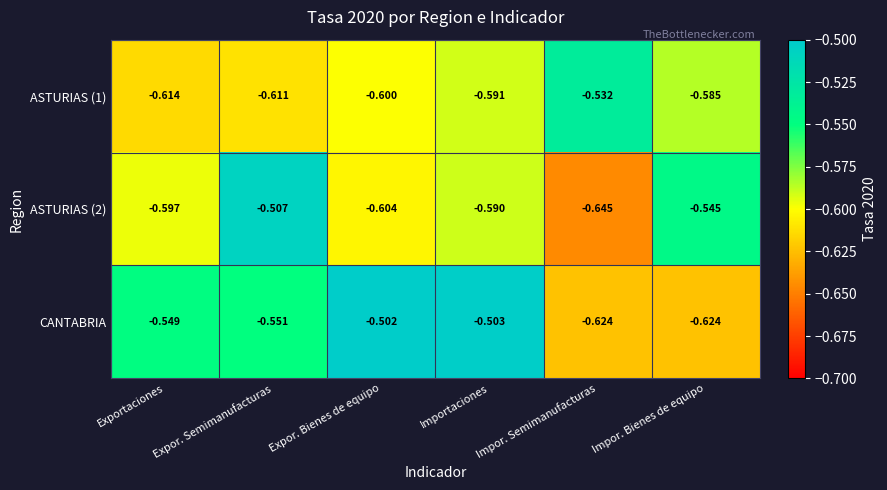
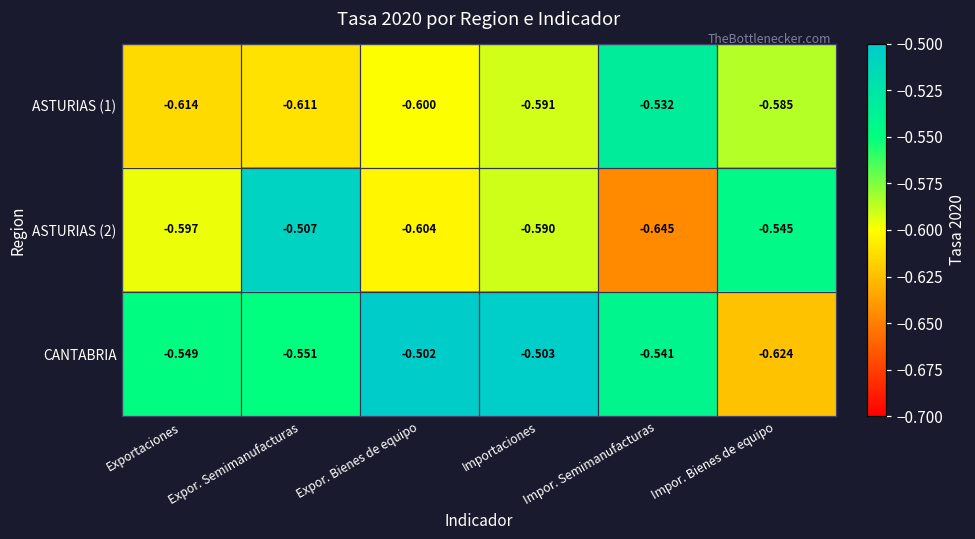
  {
    "ASTURIAS (1)": {
      "Exportaciones": -0.614,
      "Expor. Semimanufacturas": -0.611,
      "Expor. Bienes de equipo": -0.600,
      "Importaciones": -0.591,
      "Impor. Semimanufacturas": -0.532,
      "Impor. Bienes de equipo": -0.585
    },
    "ASTURIAS (2)": {
      "Exportaciones": -0.597,
      "Expor. Semimanufacturas": -0.507,
      "Expor. Bienes de equipo": -0.604,
      "Importaciones": -0.590,
      "Impor. Semimanufacturas": -0.645,
      "Impor. Bienes de equipo": -0.545
    },
    "CANTABRIA": {
      "Exportaciones": -0.549,
      "Expor. Semimanufacturas": -0.551,
      "Expor. Bienes de equipo": -0.502,
      "Importaciones": -0.503,
-     "Impor. Semimanufacturas": -0.624,
+     "Impor. Semimanufacturas": -0.541,
      "Impor. Bienes de equipo": -0.624
    }
  }
